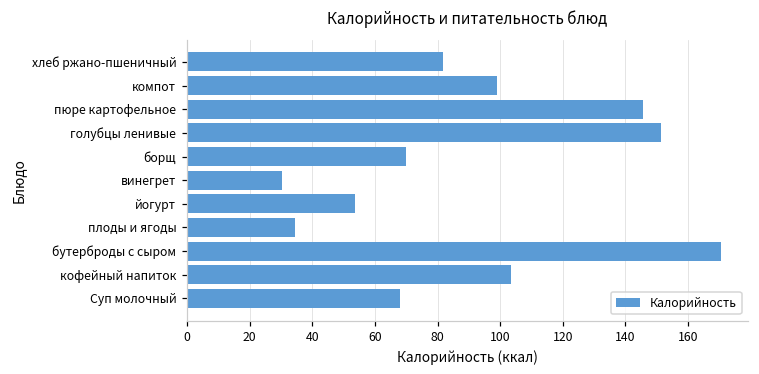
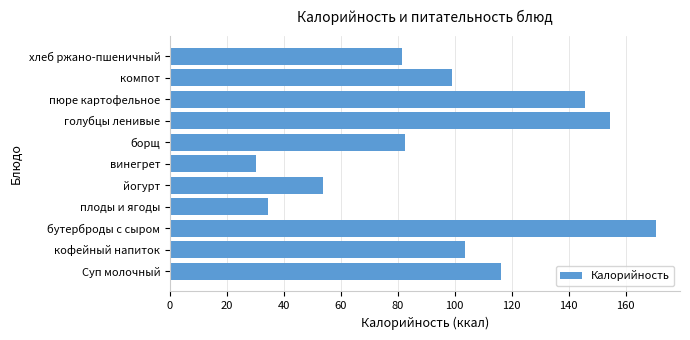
  {
    "хлеб ржано-пшеничный": 82,
    "компот": 99,
    "пюре картофельное": 146,
-   "голубцы ленивые": 151,
-   "борщ": 70,
+   "голубцы ленивые": 155,
+   "борщ": 83,
    "винегрет": 30,
    "йогурт": 54,
    "плоды и ягоды": 34,
    "бутерброды с сыром": 171,
    "кофейный напиток": 104,
-   "Суп молочный": 68
+   "Суп молочный": 116
  }
